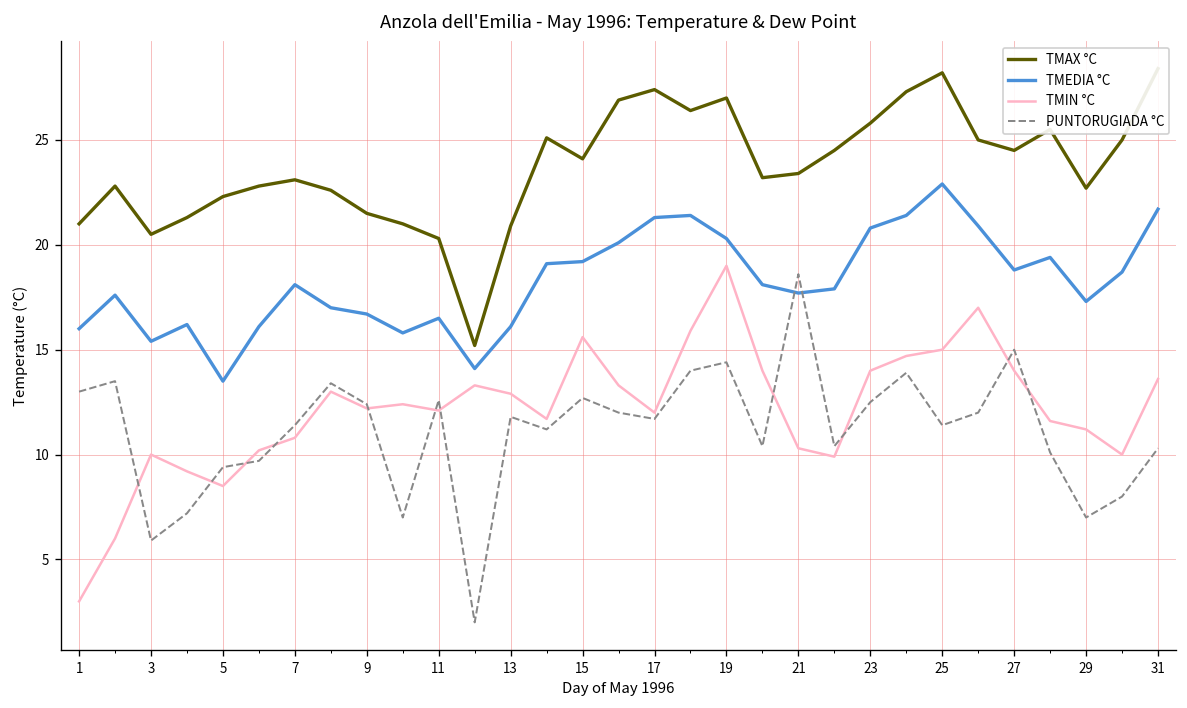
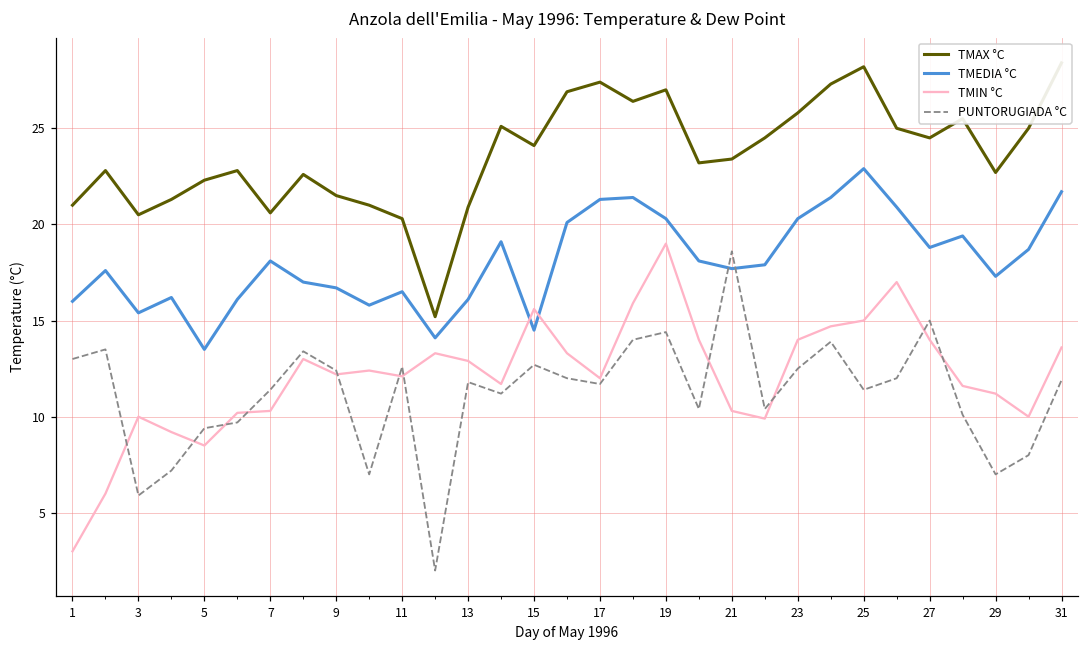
  {
    "TMAX °C": {
      "1": 21.0,
      "3": 20.5,
      "5": 22.3,
-     "7": 23.1,
+     "7": 20.6,
      "9": 21.5,
      "11": 20.3,
      "13": 20.9,
      "15": 24.1,
      "17": 27.4,
      "19": 27.0,
      "21": 23.4,
      "23": 25.8,
      "25": 28.2,
      "27": 24.5,
      "29": 22.7
    },
    "TMEDIA °C": {
      "1": 16.0,
      "3": 15.4,
      "5": 13.5,
      "7": 18.1,
      "9": 16.7,
      "11": 16.5,
      "13": 16.1,
-     "15": 19.2,
+     "15": 14.5,
      "17": 21.3,
      "19": 20.3,
      "21": 17.7,
-     "23": 20.8,
+     "23": 20.3,
      "25": 22.9,
      "27": 18.8,
      "29": 17.3,
      "31": 21.7
    },
    "TMIN °C": {
      "1": 3.0,
      "3": 10.0,
      "5": 8.5,
-     "7": 10.8,
+     "7": 10.3,
      "9": 12.2,
      "11": 12.1,
      "13": 12.9,
      "15": 15.6,
      "17": 12.0,
      "19": 19.0,
      "21": 10.3,
      "23": 14.0,
      "25": 15.0,
      "27": 14.0,
      "29": 11.2,
      "31": 13.6
    },
    "PUNTORUGIADA °C": {
      "1": 13.0,
      "3": 5.9,
      "5": 9.4,
      "7": 11.4,
      "9": 12.4,
      "11": 12.6,
      "13": 11.8,
      "15": 12.7,
      "17": 11.7,
      "19": 14.4,
      "21": 18.6,
      "23": 12.5,
      "25": 11.4,
      "27": 15.0,
      "29": 7.0,
-     "31": 10.3
+     "31": 11.9
    }
  }
